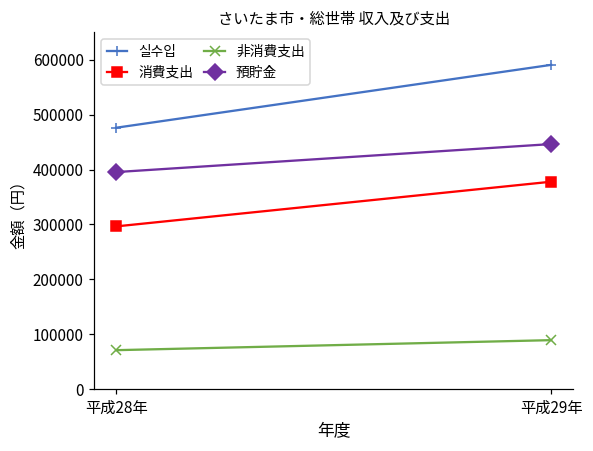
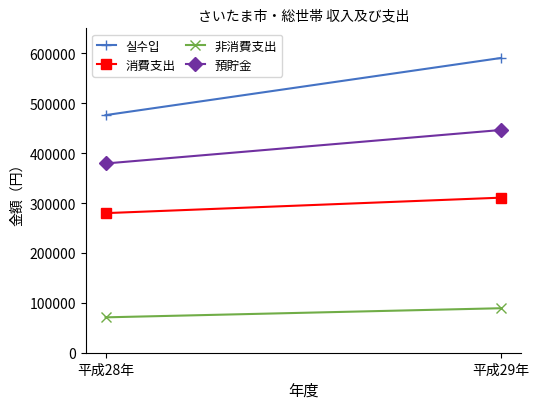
  {
    "실수입": {
      "平成28年": 480000,
      "平成29年": 590000
    },
    "消費支出": {
-     "平成28年": 300000,
-     "平成29年": 380000
+     "平成28年": 280000,
+     "平成29年": 310000
    },
    "非消費支出": {
      "平成28年": 70000,
      "平成29年": 90000
    },
    "預貯金": {
-     "平成28年": 400000,
+     "平成28年": 380000,
      "平成29年": 450000
    }
  }
